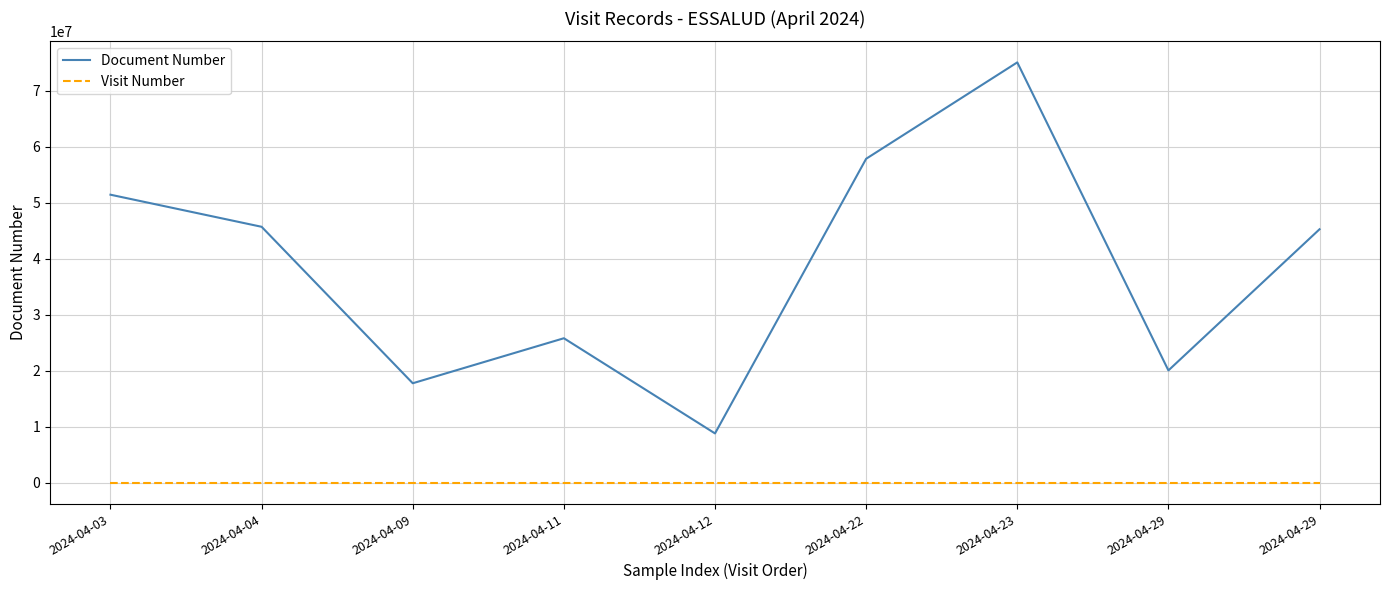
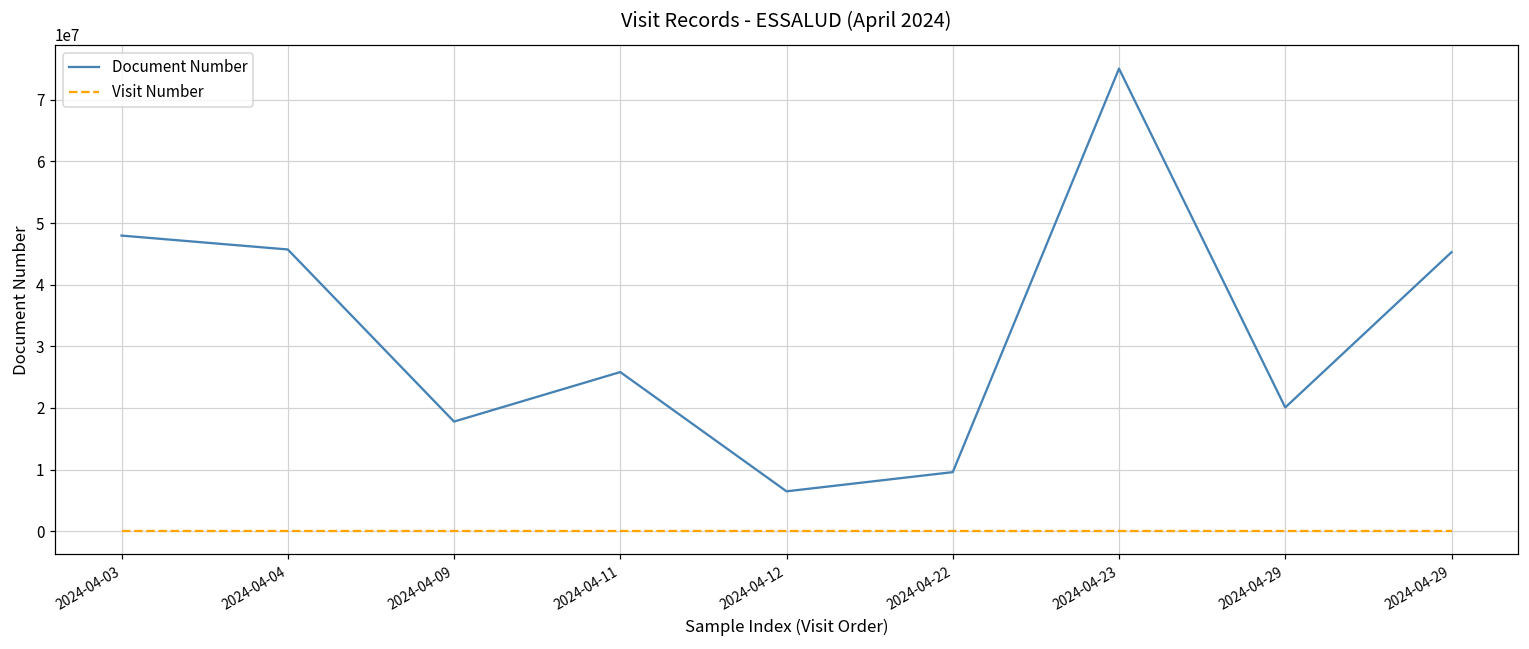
  {
    "Document Number": {
-     "2024-04-03": 51000000,
+     "2024-04-03": 48000000,
      "2024-04-04": 46000000,
      "2024-04-09": 18000000,
      "2024-04-11": 26000000,
-     "2024-04-12": 9000000,
-     "2024-04-22": 58000000,
+     "2024-04-12": 6000000,
+     "2024-04-22": 10000000,
      "2024-04-23": 75000000
    },
    "Visit Number": {
      "2024-04-03": 0,
      "2024-04-04": 0,
      "2024-04-09": 0,
      "2024-04-11": 0,
      "2024-04-12": 0,
      "2024-04-22": 0,
      "2024-04-23": 0
    }
  }
